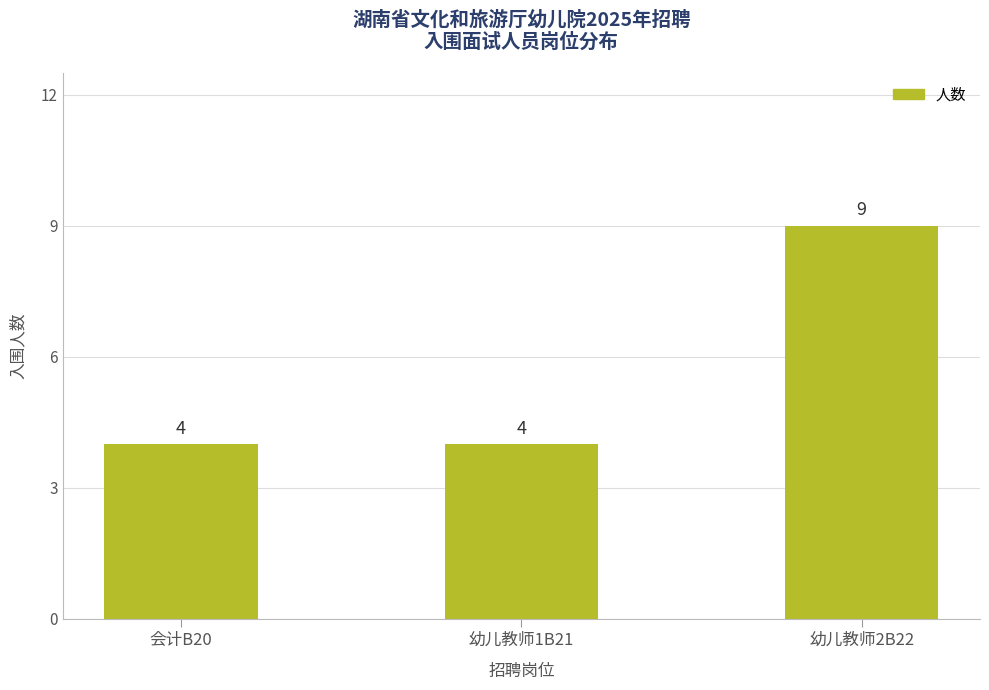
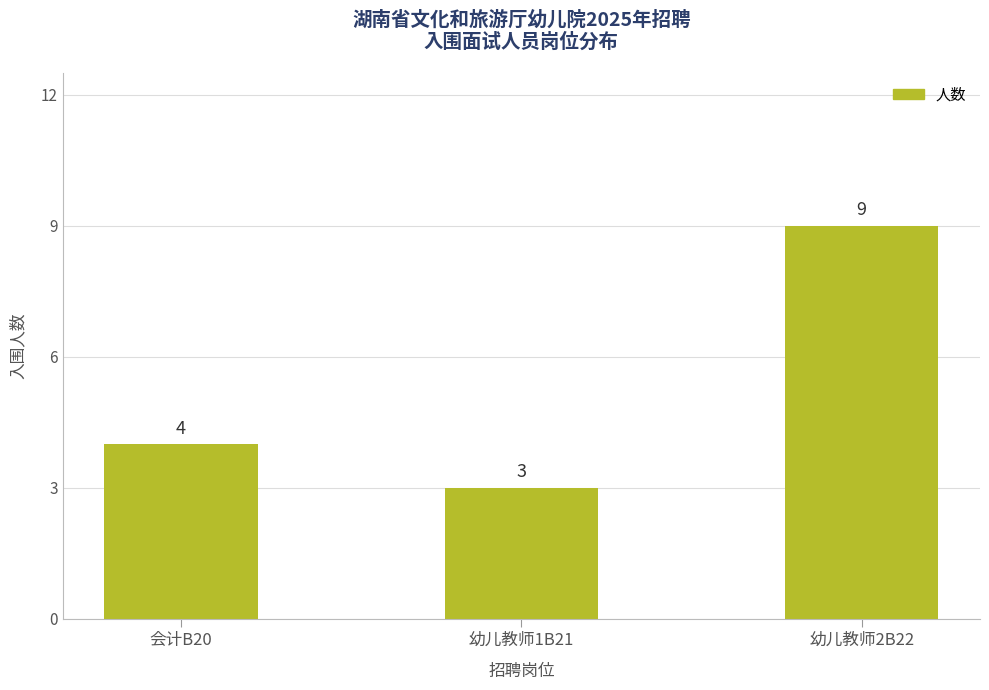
  {
    "会计B20": 4,
-   "幼儿教师1B21": 4,
+   "幼儿教师1B21": 3,
    "幼儿教师2B22": 9
  }
